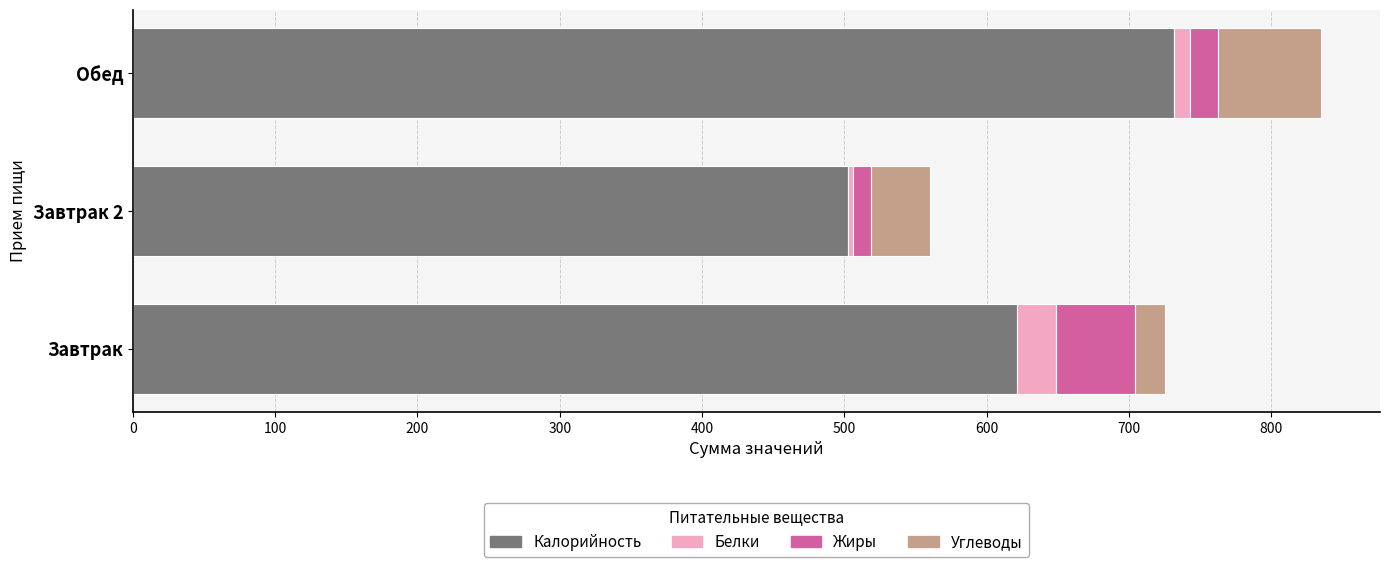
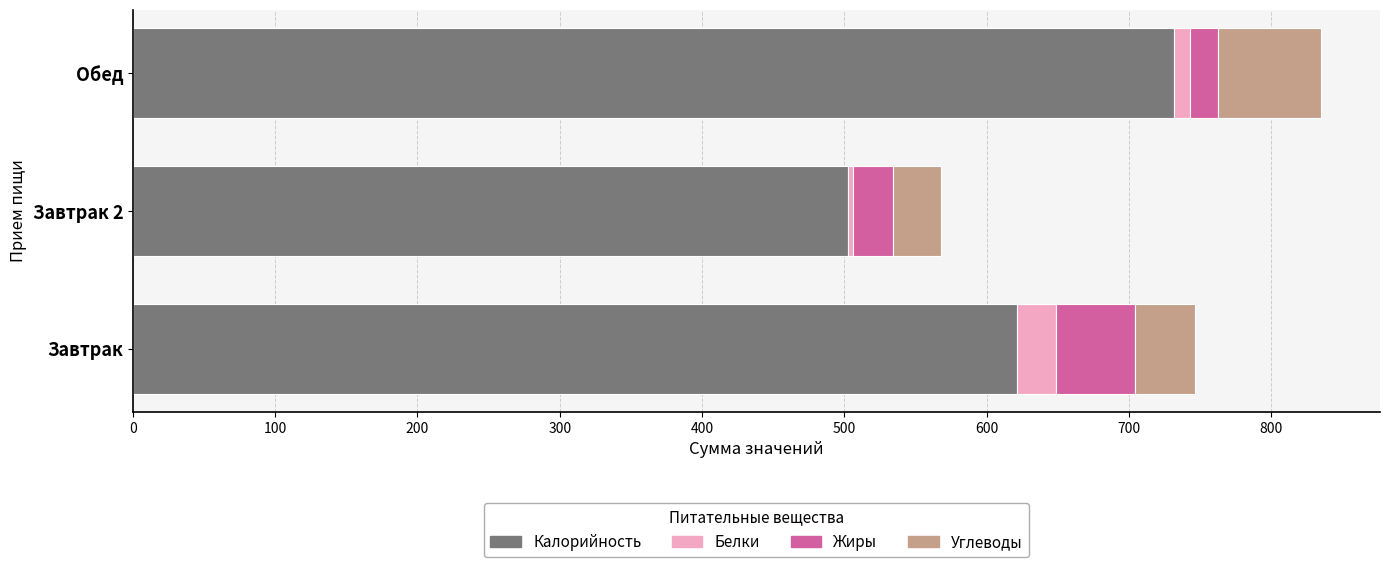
  {
    "Калорийность": {
      "Обед": 732,
      "Завтрак 2": 503,
      "Завтрак": 621
    },
    "Белки": {
      "Обед": 11,
      "Завтрак 2": 3,
      "Завтрак": 27
    },
    "Жиры": {
      "Обед": 20,
-     "Завтрак 2": 13,
+     "Завтрак 2": 28,
      "Завтрак": 56
    },
    "Углеводы": {
      "Обед": 72,
-     "Завтрак 2": 42,
-     "Завтрак": 21
+     "Завтрак 2": 34,
+     "Завтрак": 43
    }
  }
